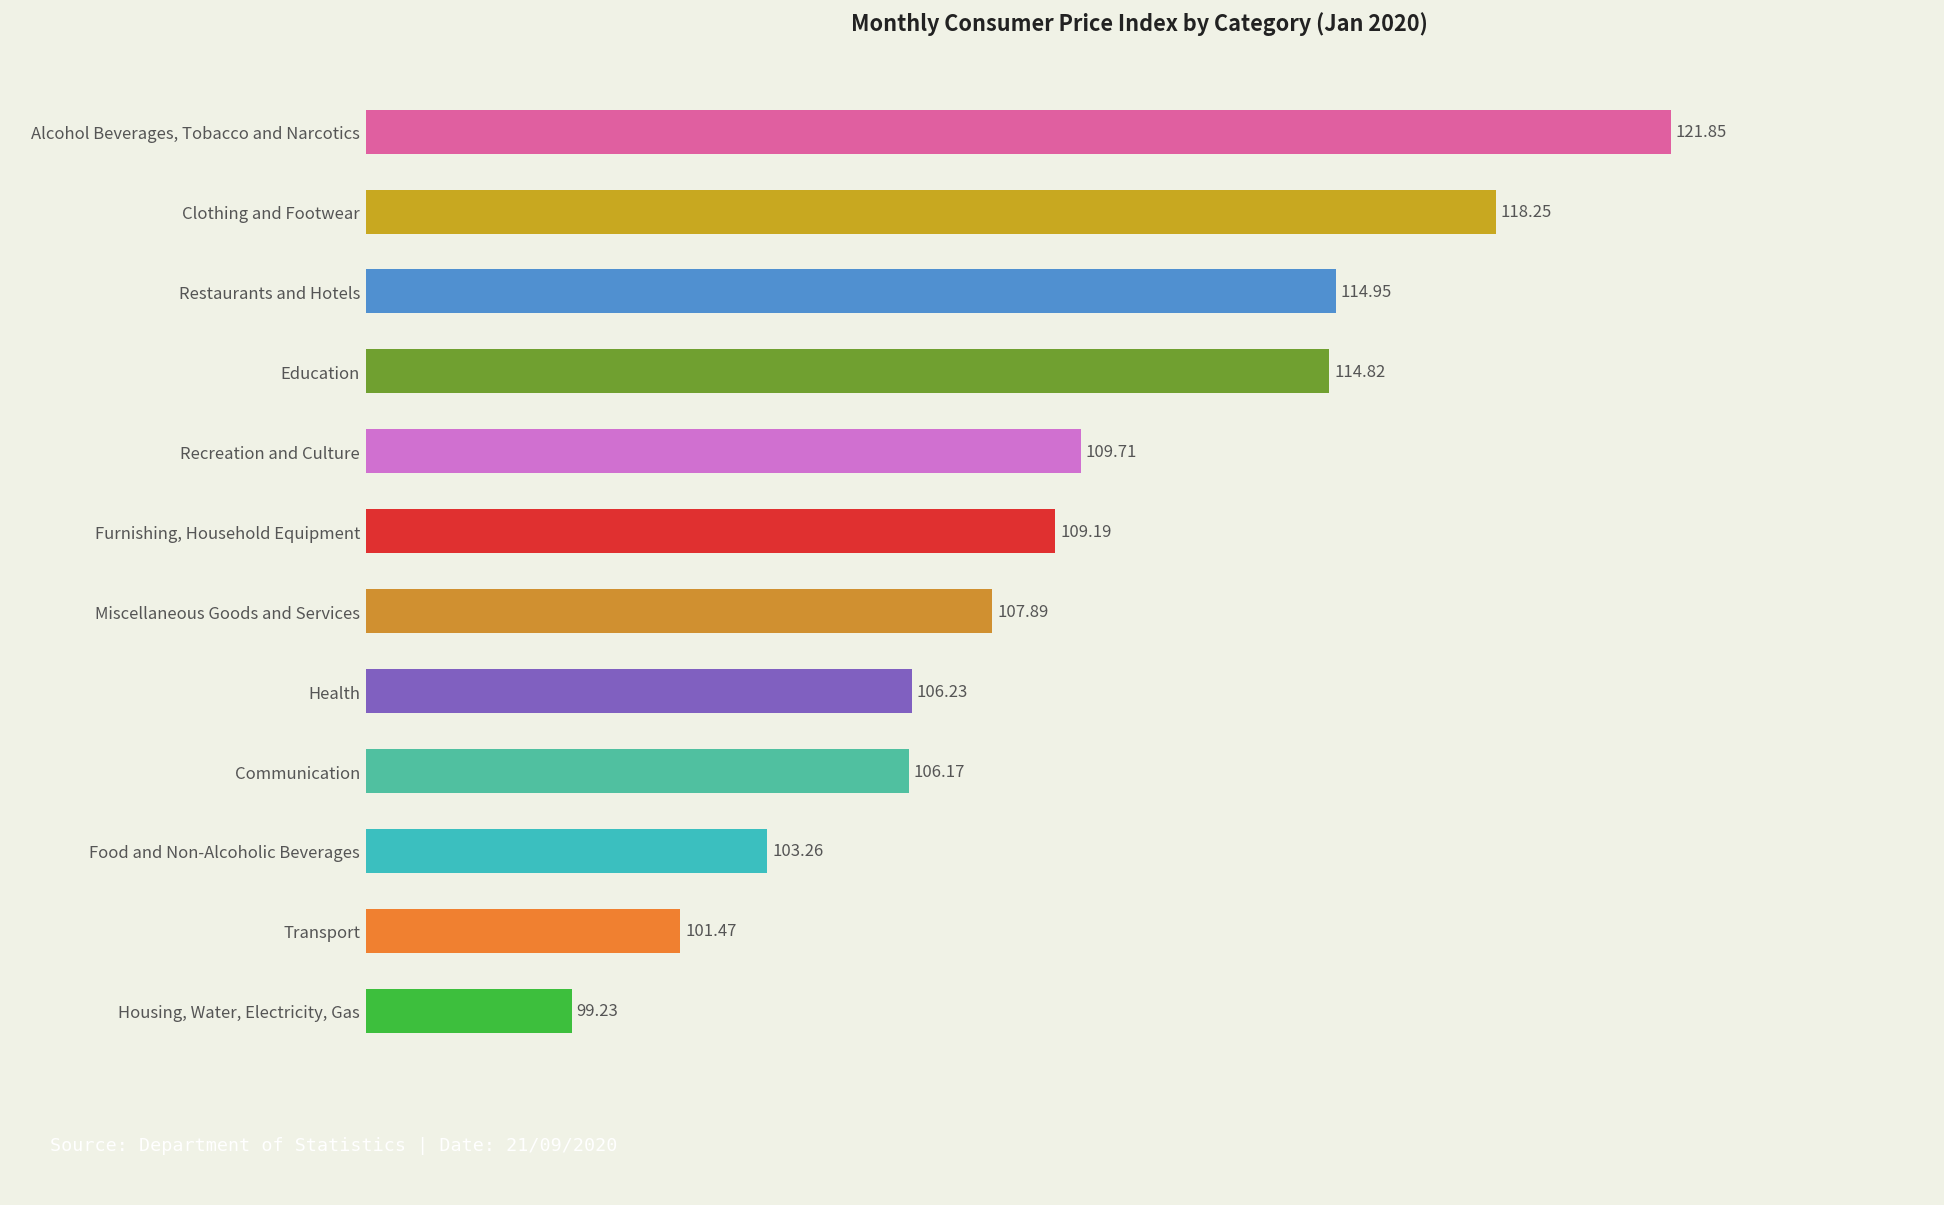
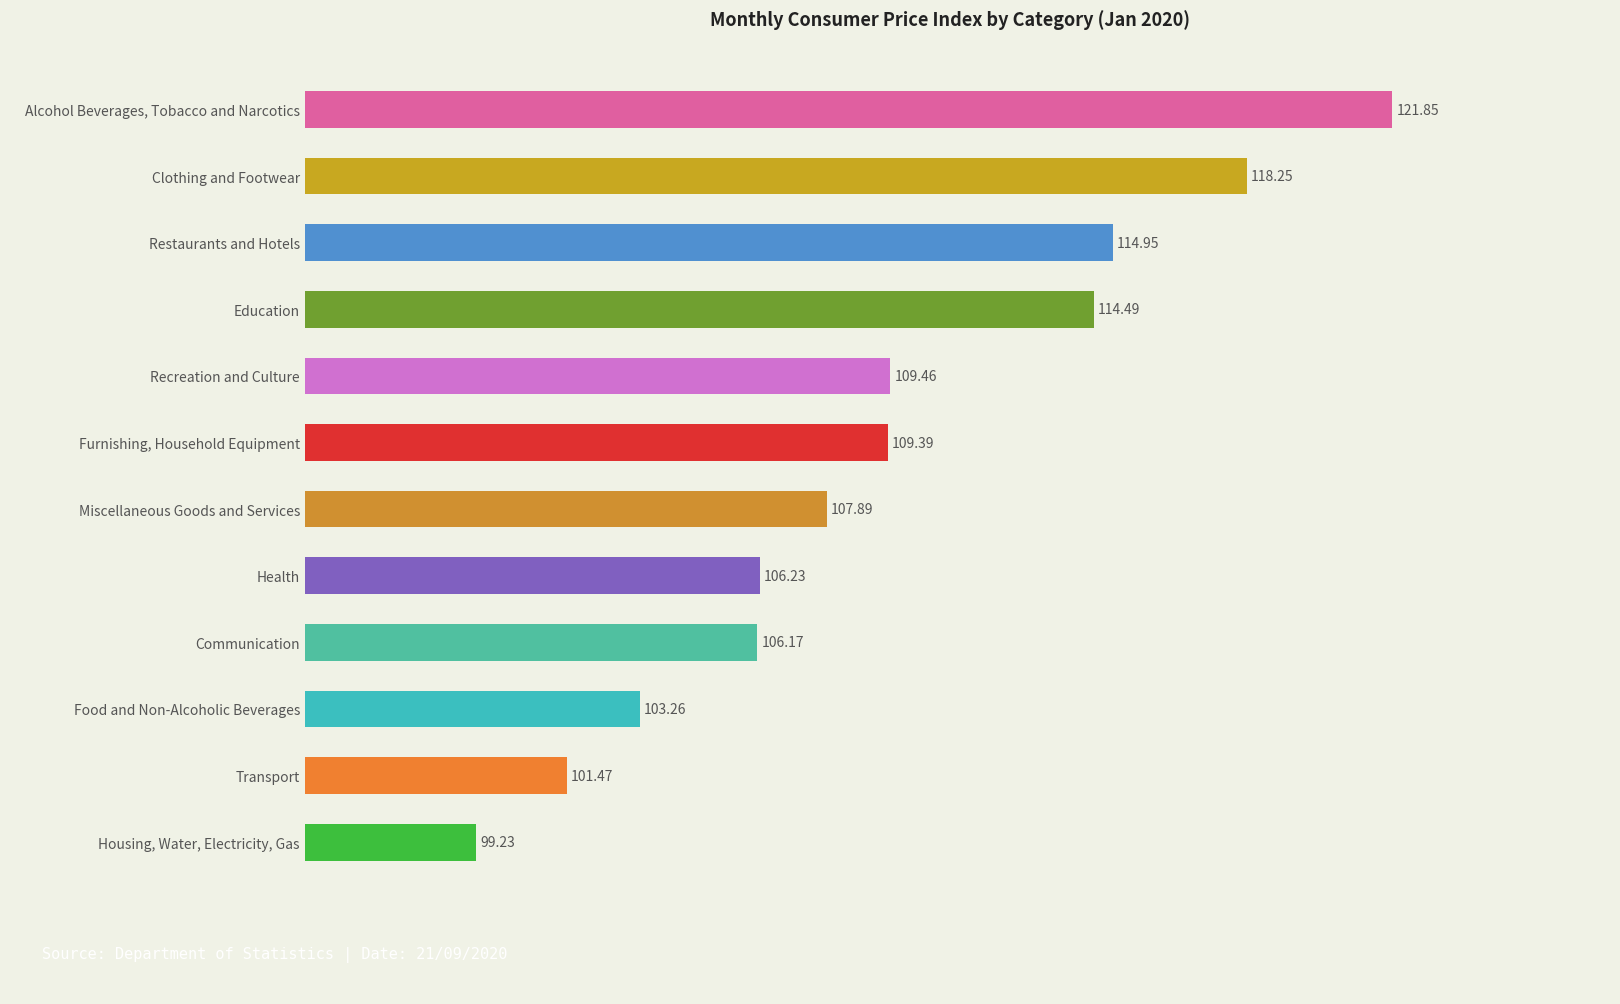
  {
    "Alcohol Beverages, Tobacco and Narcotics": 121.85,
    "Clothing and Footwear": 118.25,
    "Restaurants and Hotels": 114.95,
-   "Education": 114.82,
-   "Recreation and Culture": 109.71,
-   "Furnishing, Household Equipment": 109.19,
+   "Education": 114.49,
+   "Recreation and Culture": 109.46,
+   "Furnishing, Household Equipment": 109.39,
    "Miscellaneous Goods and Services": 107.89,
    "Health": 106.23,
    "Communication": 106.17,
    "Food and Non-Alcoholic Beverages": 103.26,
    "Transport": 101.47,
    "Housing, Water, Electricity, Gas": 99.23
  }
